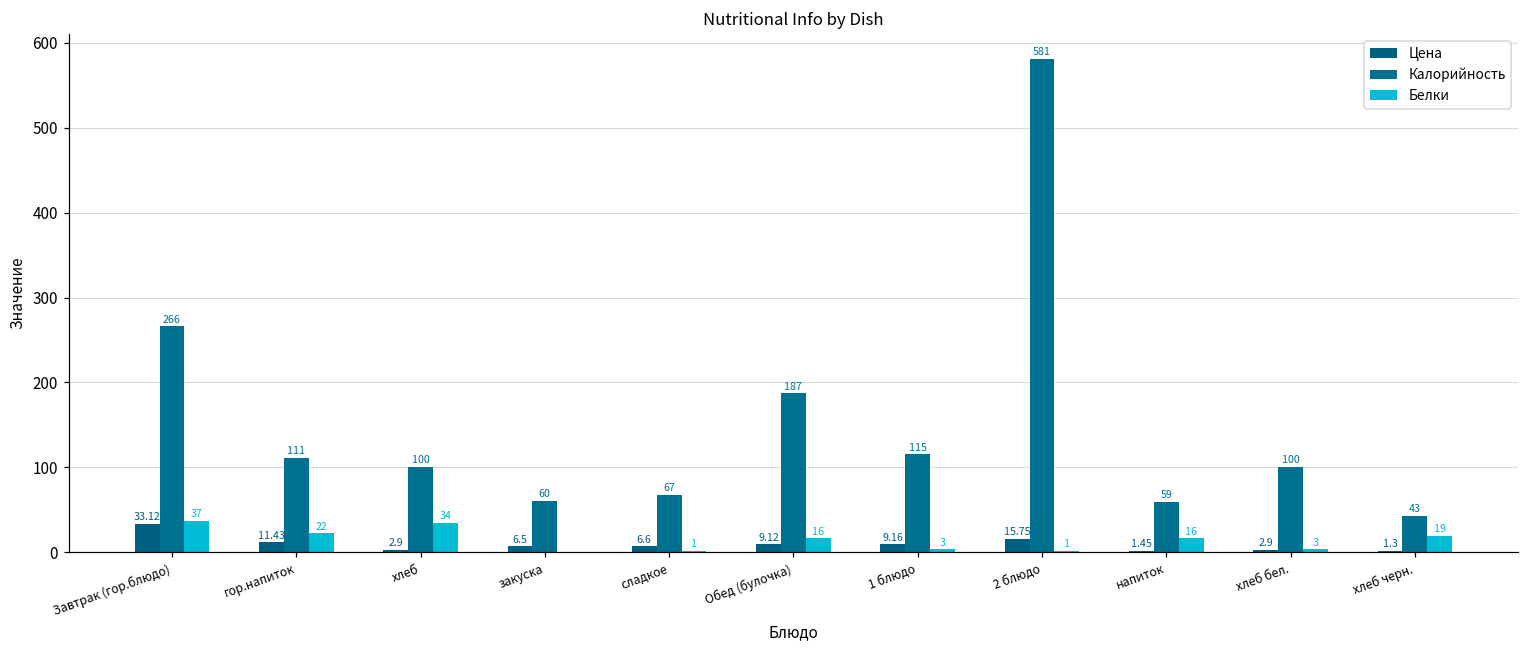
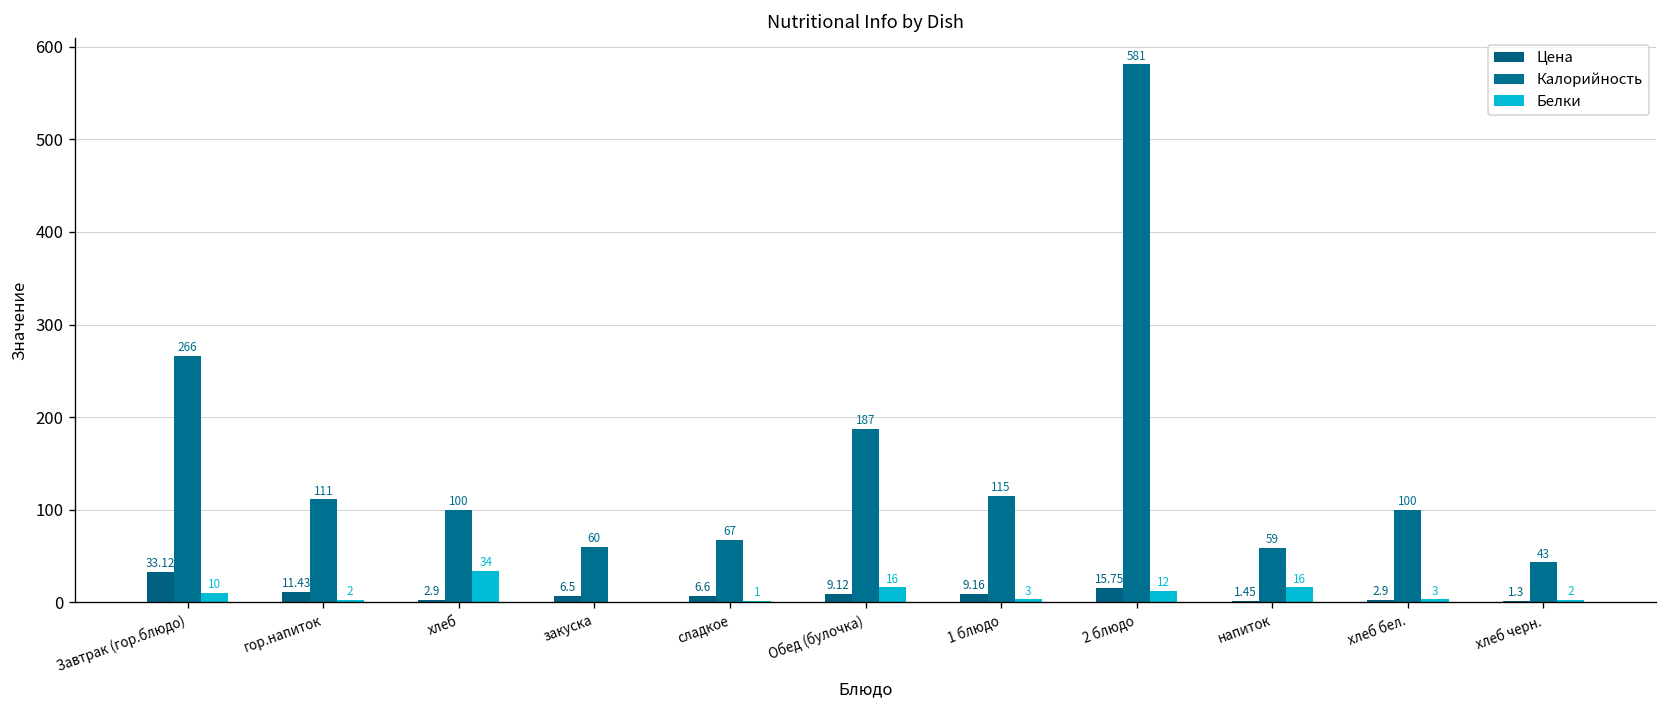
  {
    "Белки": {
-     "Завтрак (гор.блюдо)": 37,
-     "гор.напиток": 22,
+     "Завтрак (гор.блюдо)": 10,
+     "гор.напиток": 2,
      "хлеб": 34,
      "сладкое": 1,
      "Обед (булочка)": 16,
      "1 блюдо": 3,
-     "2 блюдо": 1,
+     "2 блюдо": 12,
      "напиток": 16,
      "хлеб бел.": 3,
-     "хлеб черн.": 19
+     "хлеб черн.": 2
    }
  }
